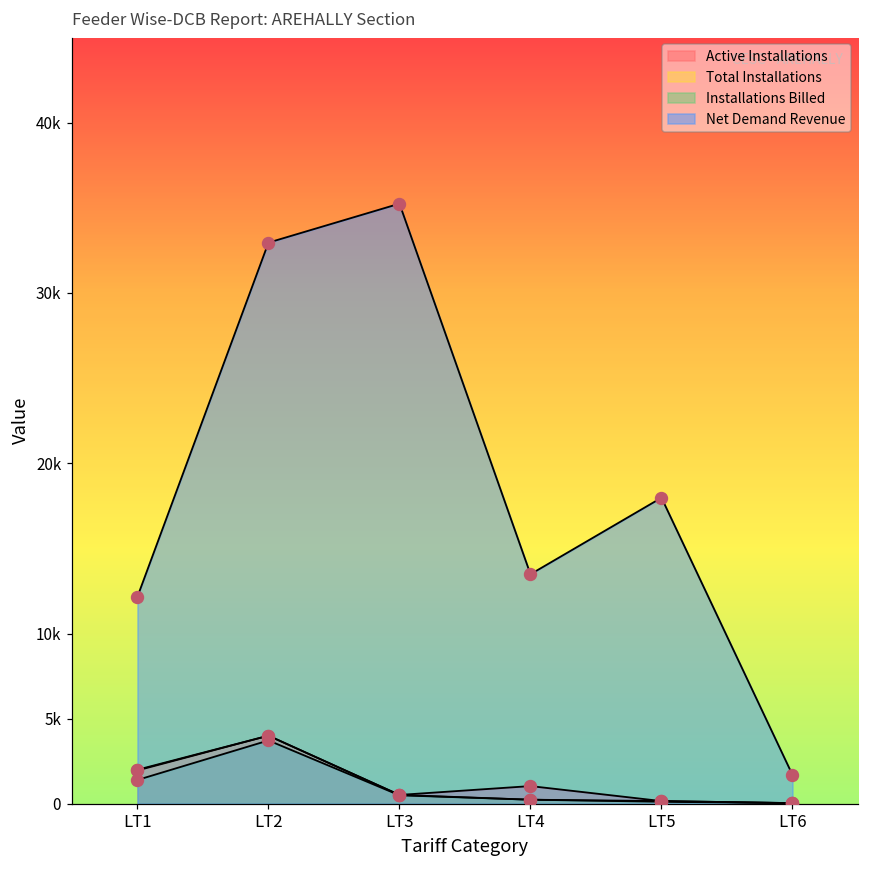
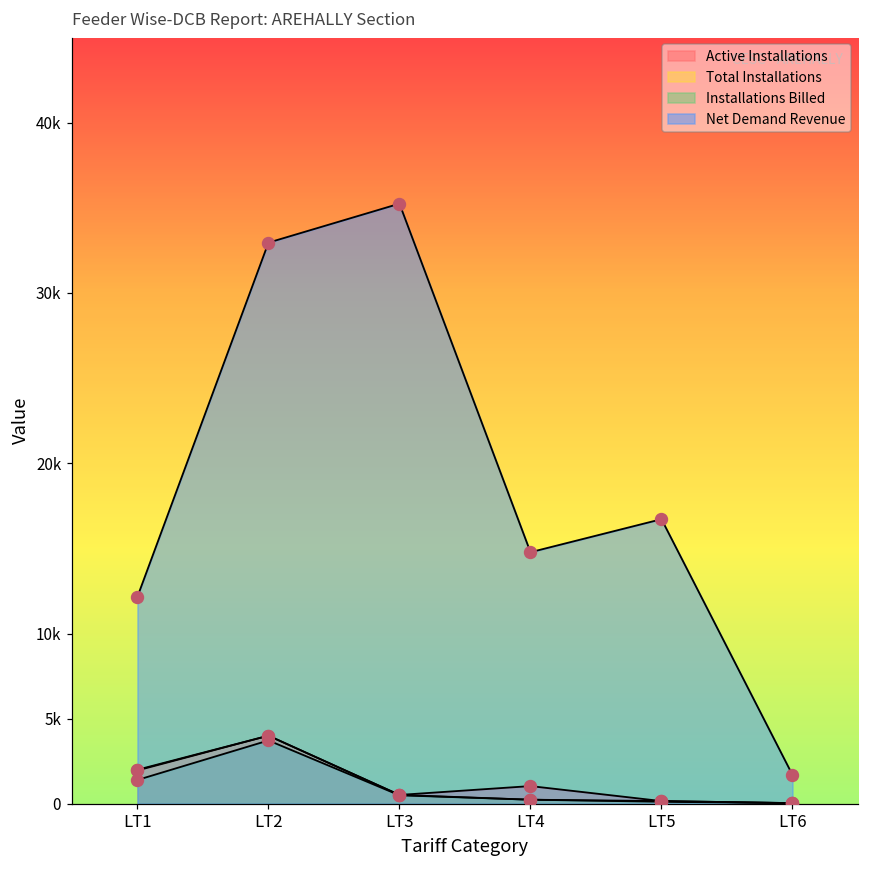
  {
    "Active Installations": {
      "LT4": 1000
    },
    "Installations Billed": {
      "LT1": 1400,
      "LT2": 3700
    },
    "Net Demand Revenue": {
      "LT1": 12200,
      "LT2": 33000,
      "LT3": 35200,
-     "LT4": 13500,
-     "LT5": 18000,
+     "LT4": 14800,
+     "LT5": 16700,
      "LT6": 1700
    }
  }
